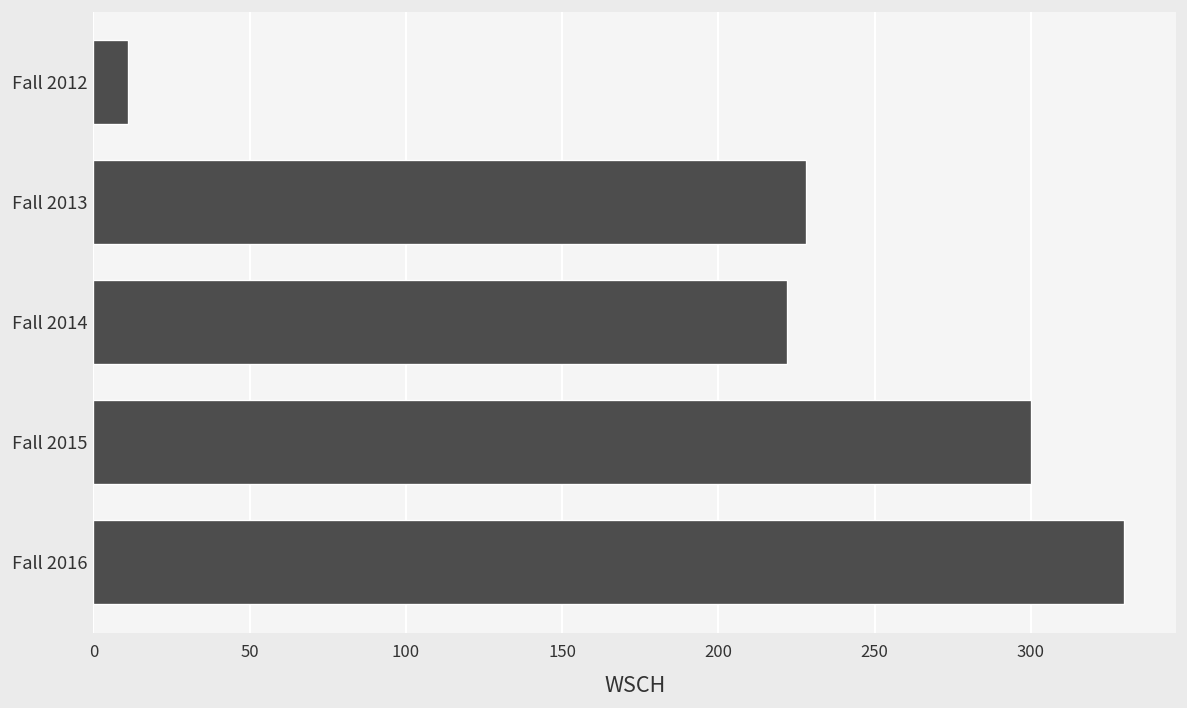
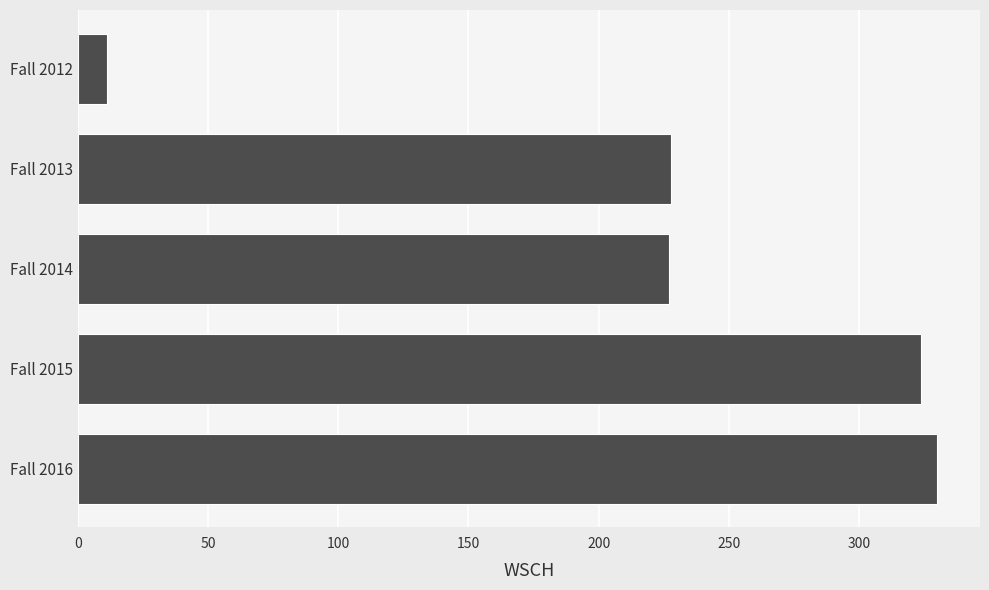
  {
    "Fall 2012": 11,
    "Fall 2013": 228,
-   "Fall 2014": 222,
-   "Fall 2015": 300,
+   "Fall 2014": 227,
+   "Fall 2015": 324,
    "Fall 2016": 330
  }
